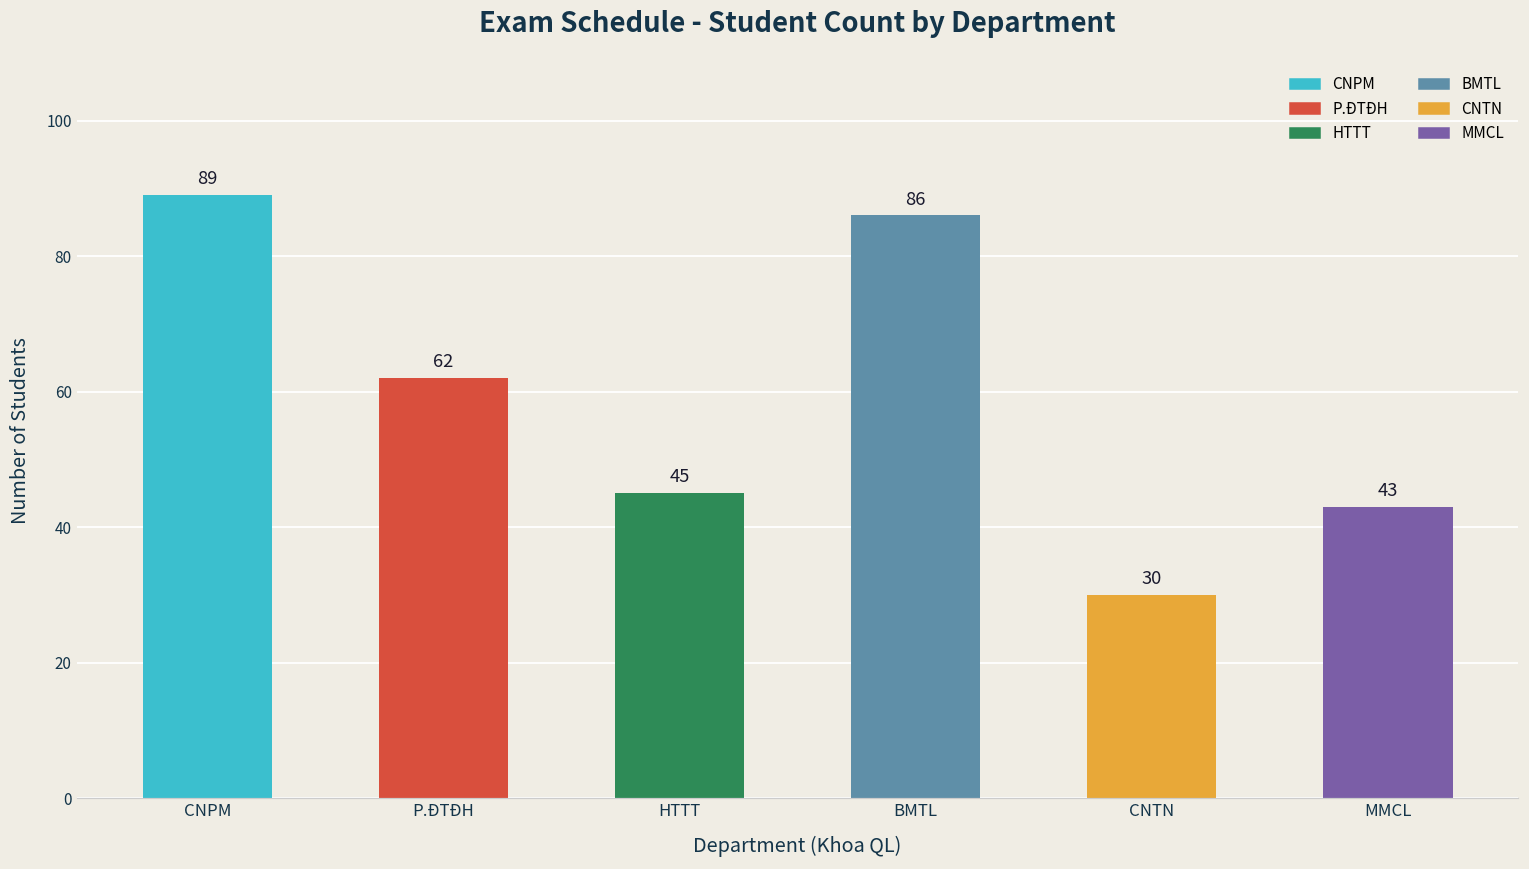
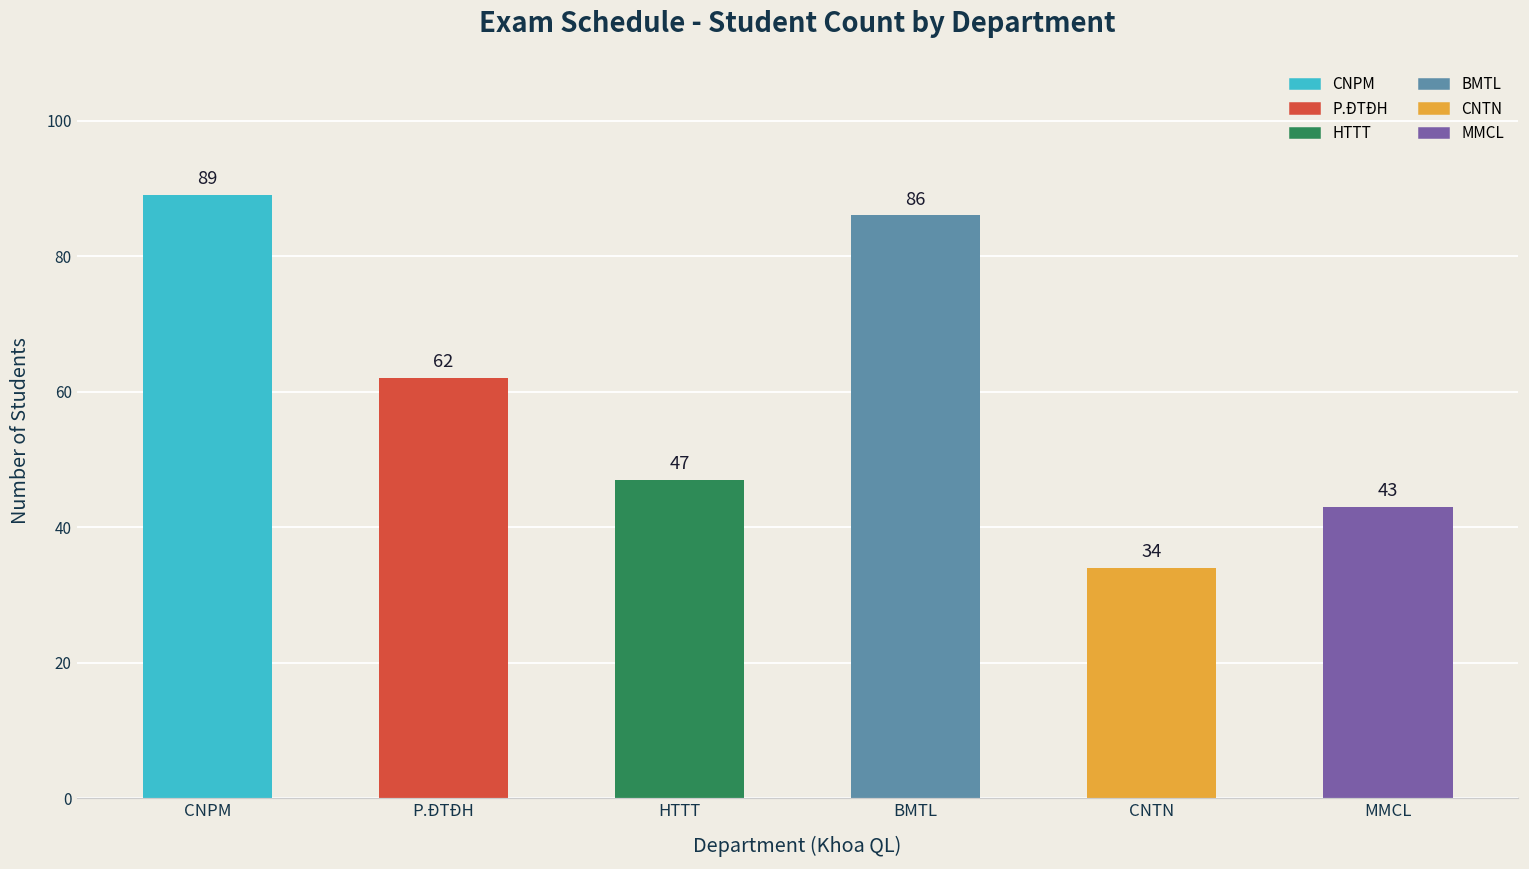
  {
    "CNPM": 89,
    "P.ĐTĐH": 62,
-   "HTTT": 45,
+   "HTTT": 47,
    "BMTL": 86,
-   "CNTN": 30,
+   "CNTN": 34,
    "MMCL": 43
  }
